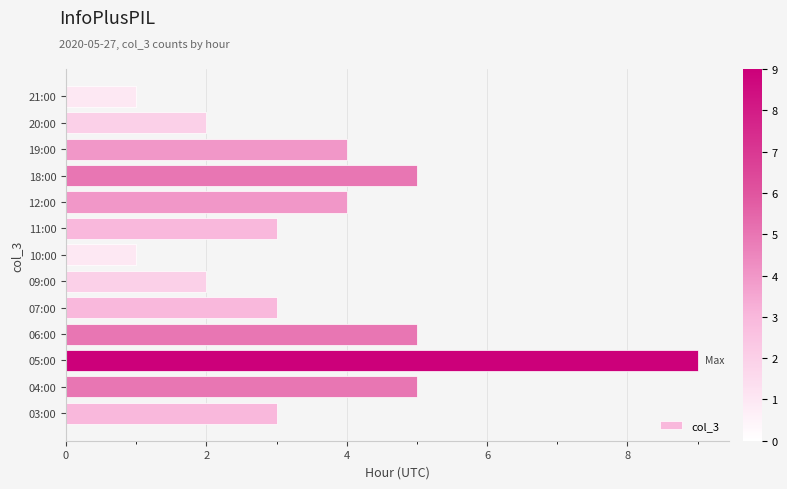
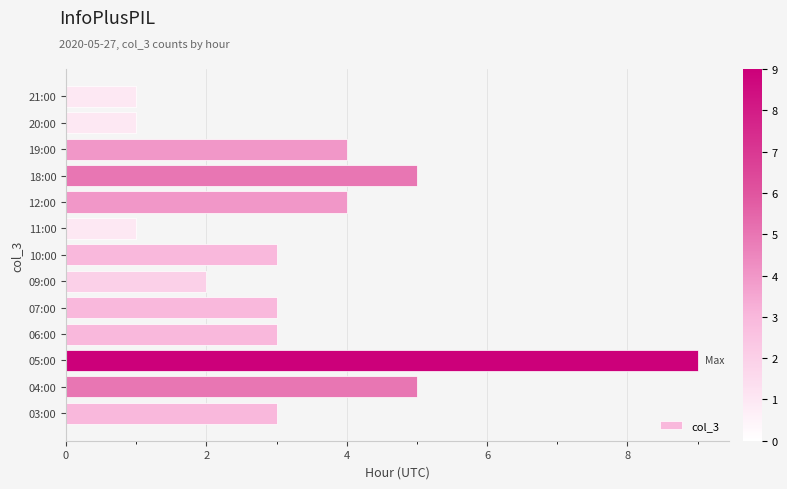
  {
    "21:00": 1,
-   "20:00": 2,
+   "20:00": 1,
    "19:00": 4,
    "18:00": 5,
    "12:00": 4,
-   "11:00": 3,
-   "10:00": 1,
+   "11:00": 1,
+   "10:00": 3,
    "09:00": 2,
    "07:00": 3,
-   "06:00": 5,
+   "06:00": 3,
    "05:00": 9,
    "04:00": 5,
    "03:00": 3
  }
